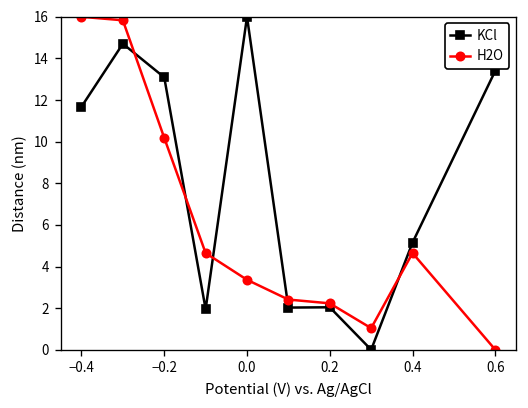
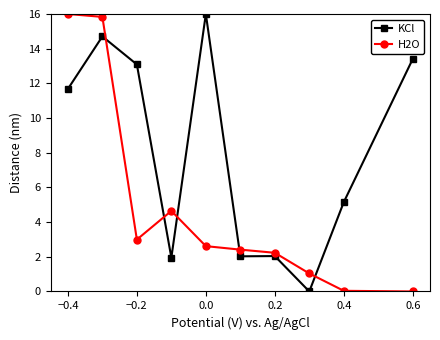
  {
    "KCl": {
      "−0.4": 11.7,
      "−0.2": 13.1,
      "0.0": 16.0,
      "0.2": 2.0,
      "0.4": 5.2,
      "0.6": 13.4
    },
    "H2O": {
      "−0.4": 16.0,
-     "−0.2": 10.2,
-     "0.0": 3.4,
+     "−0.2": 3.0,
+     "0.0": 2.6,
      "0.2": 2.2,
-     "0.4": 4.6,
+     "0.4": 0.0,
      "0.6": 0.0
    }
  }
